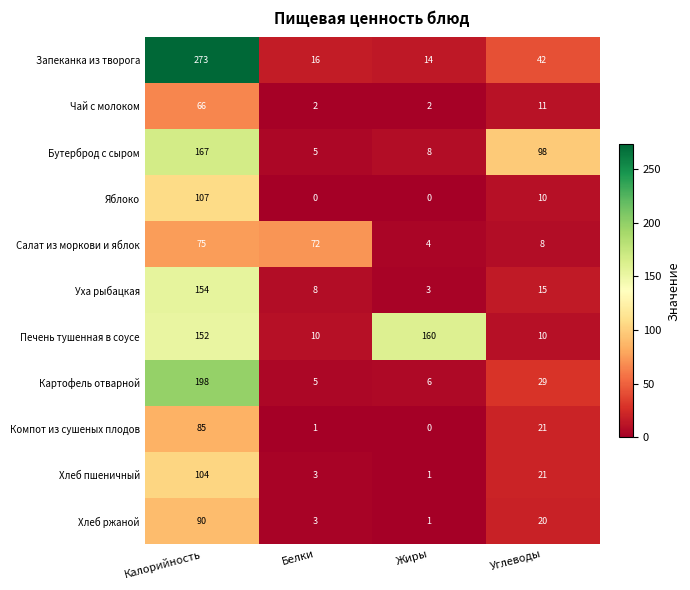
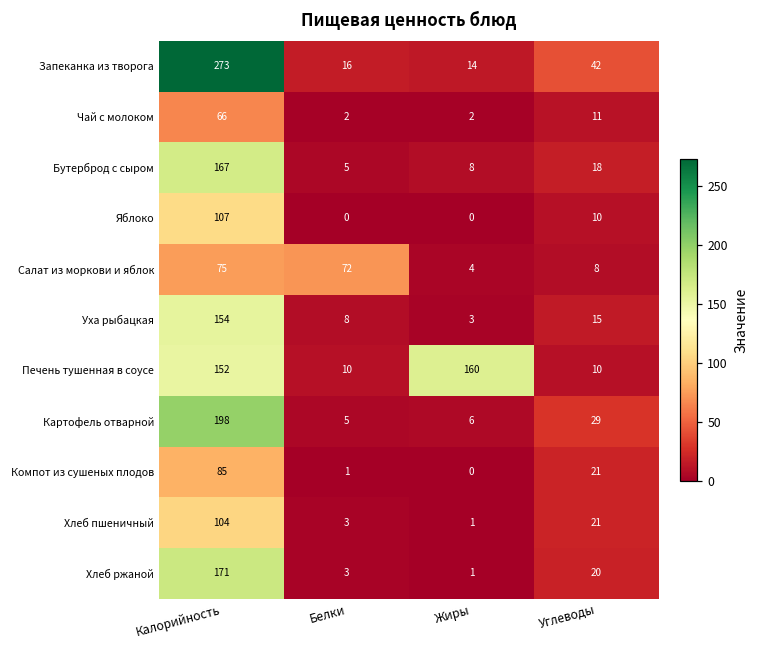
  {
    "Запеканка из творога": {
      "Калорийность": 273,
      "Белки": 16,
      "Жиры": 14,
      "Углеводы": 42
    },
    "Чай с молоком": {
      "Калорийность": 66,
      "Белки": 2,
      "Жиры": 2,
      "Углеводы": 11
    },
    "Бутерброд с сыром": {
      "Калорийность": 167,
      "Белки": 5,
      "Жиры": 8,
-     "Углеводы": 98
+     "Углеводы": 18
    },
    "Яблоко": {
      "Калорийность": 107,
      "Белки": 0,
      "Жиры": 0,
      "Углеводы": 10
    },
    "Салат из моркови и яблок": {
      "Калорийность": 75,
      "Белки": 72,
      "Жиры": 4,
      "Углеводы": 8
    },
    "Уха рыбацкая": {
      "Калорийность": 154,
      "Белки": 8,
      "Жиры": 3,
      "Углеводы": 15
    },
    "Печень тушенная в соусе": {
      "Калорийность": 152,
      "Белки": 10,
      "Жиры": 160,
      "Углеводы": 10
    },
    "Картофель отварной": {
      "Калорийность": 198,
      "Белки": 5,
      "Жиры": 6,
      "Углеводы": 29
    },
    "Компот из сушеных плодов": {
      "Калорийность": 85,
      "Белки": 1,
      "Жиры": 0,
      "Углеводы": 21
    },
    "Хлеб пшеничный": {
      "Калорийность": 104,
      "Белки": 3,
      "Жиры": 1,
      "Углеводы": 21
    },
    "Хлеб ржаной": {
-     "Калорийность": 90,
+     "Калорийность": 171,
      "Белки": 3,
      "Жиры": 1,
      "Углеводы": 20
    }
  }
